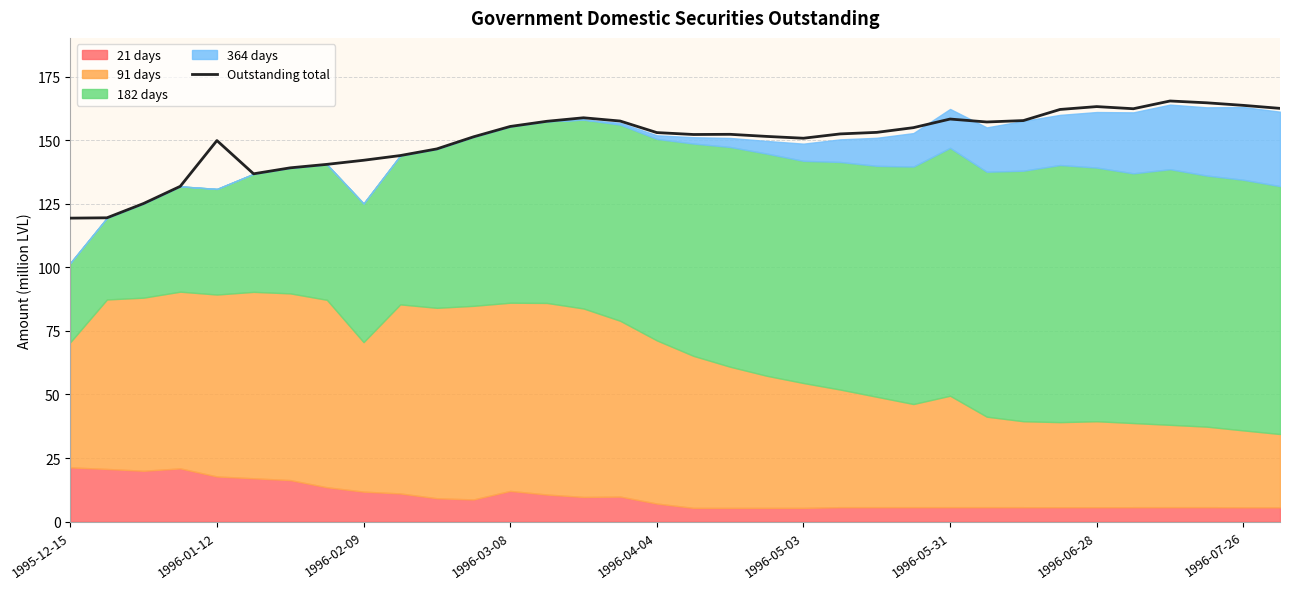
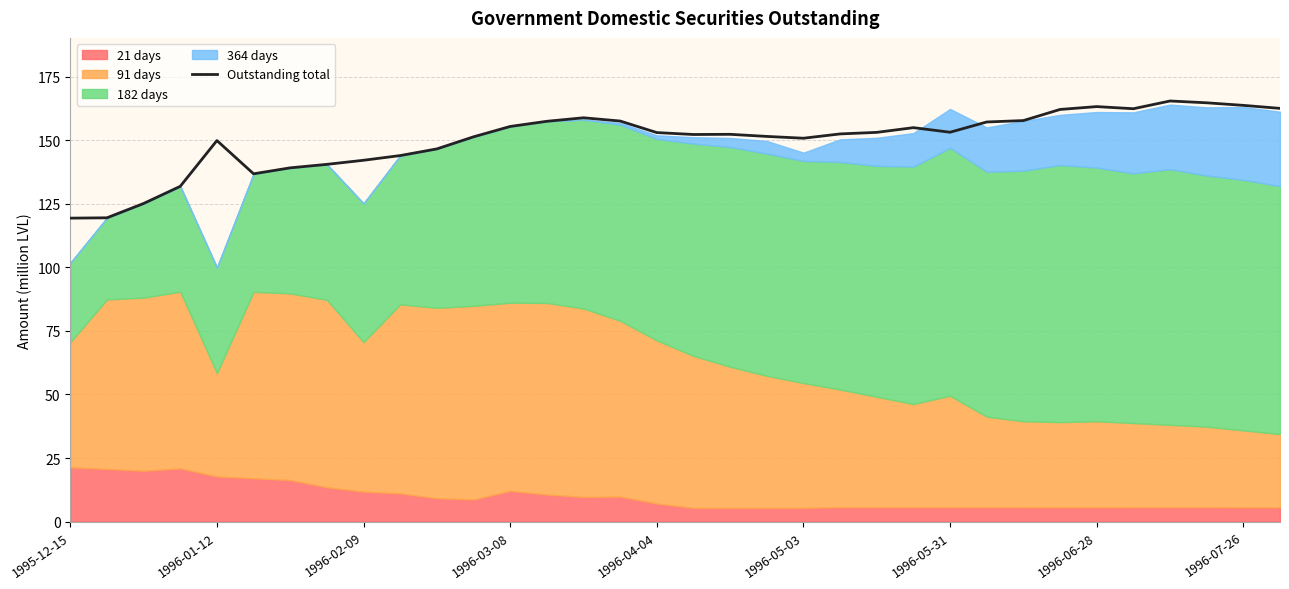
  {
    "Outstanding total": {
      "1995-12-15": 119,
      "1996-01-12": 150,
      "1996-02-09": 142,
      "1996-04-04": 153,
      "1996-05-03": 151,
-     "1996-05-31": 158,
+     "1996-05-31": 153,
      "1996-06-28": 163
    },
    "21 days": {
      "1995-12-15": 21,
      "1996-01-12": 18,
      "1996-02-09": 12,
      "1996-03-08": 12,
      "1996-04-04": 7,
      "1996-05-03": 5,
      "1996-05-31": 6,
      "1996-06-28": 6,
      "1996-07-26": 6
    },
    "91 days": {
      "1995-12-15": 49,
-     "1996-01-12": 72,
+     "1996-01-12": 41,
      "1996-02-09": 59,
      "1996-03-08": 74,
      "1996-04-04": 64,
      "1996-05-03": 49,
      "1996-05-31": 44,
      "1996-06-28": 34,
      "1996-07-26": 30
    },
    "182 days": {
      "1996-04-04": 79,
      "1996-05-03": 87,
      "1996-05-31": 97,
      "1996-06-28": 100,
      "1996-07-26": 99
    },
    "364 days": {
      "1996-04-04": 1,
-     "1996-05-03": 7,
+     "1996-05-03": 3,
      "1996-05-31": 15,
      "1996-06-28": 22
    }
  }
